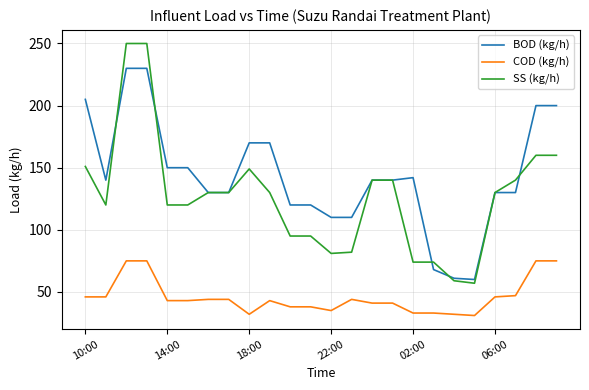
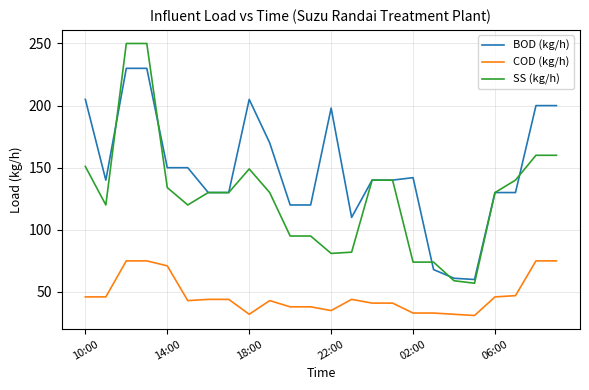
  {
    "BOD (kg/h)": {
      "10:00": 205,
      "14:00": 150,
-     "18:00": 170,
-     "22:00": 110,
+     "18:00": 205,
+     "22:00": 198,
      "02:00": 142
    },
    "COD (kg/h)": {
      "10:00": 46,
-     "14:00": 43,
+     "14:00": 71,
      "18:00": 32,
      "22:00": 35,
      "02:00": 33,
      "06:00": 46
    },
    "SS (kg/h)": {
      "10:00": 151,
-     "14:00": 120,
+     "14:00": 134,
      "18:00": 149,
      "22:00": 81,
      "02:00": 74
    }
  }
